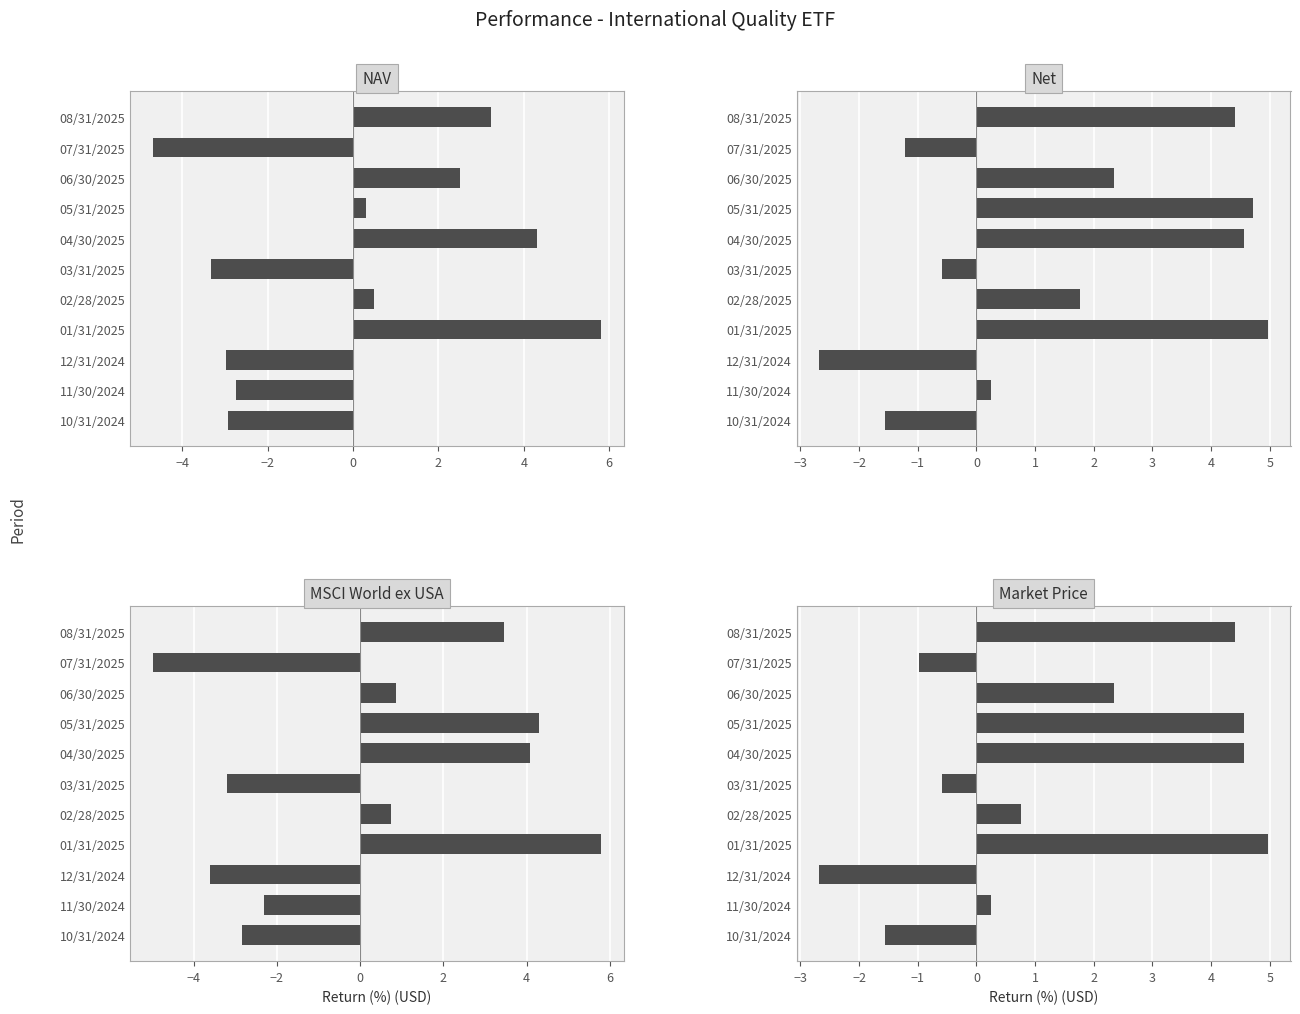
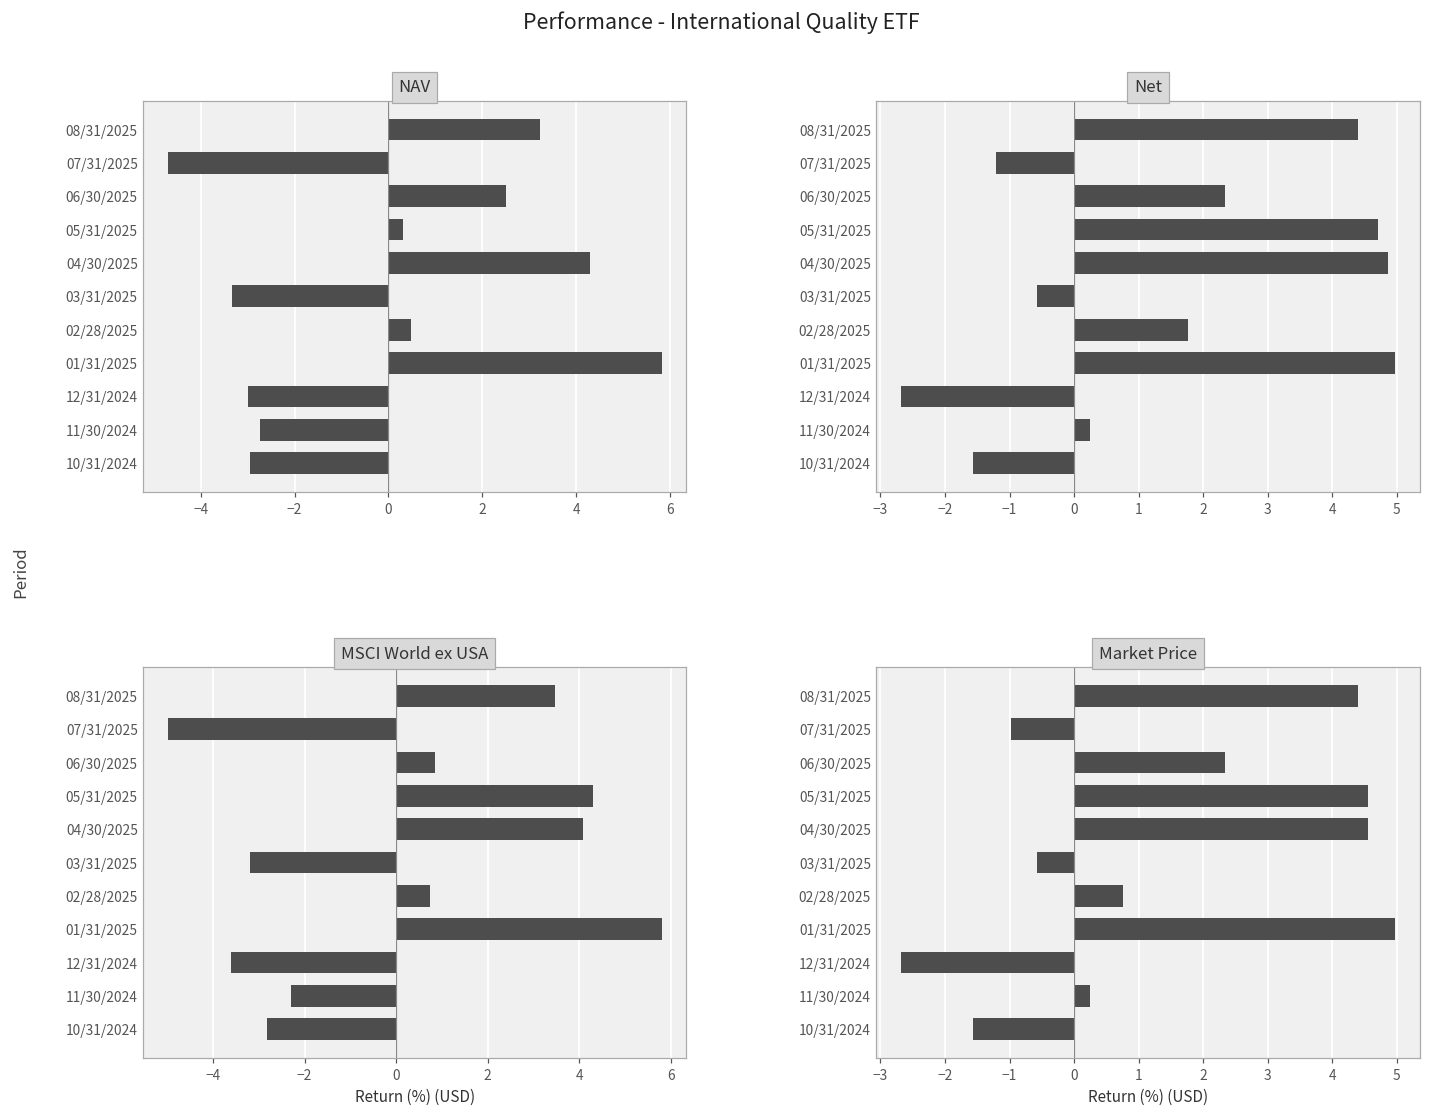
  {
    "NAV": {
      "08/31/2025": 3.2,
      "07/31/2025": -4.7,
      "06/30/2025": 2.5,
      "05/31/2025": 0.3,
      "04/30/2025": 4.3,
      "03/31/2025": -3.3,
      "02/28/2025": 0.5,
      "01/31/2025": 5.8,
      "12/31/2024": -3.0,
      "11/30/2024": -2.7,
      "10/31/2024": -2.9
    },
    "Net": {
      "08/31/2025": 4.4,
      "07/31/2025": -1.2,
      "06/30/2025": 2.3,
      "05/31/2025": 4.7,
-     "04/30/2025": 4.6,
+     "04/30/2025": 4.9,
      "03/31/2025": -0.6,
      "02/28/2025": 1.8,
      "01/31/2025": 5.0,
      "12/31/2024": -2.7,
      "11/30/2024": 0.2,
      "10/31/2024": -1.6
    },
    "MSCI World ex USA": {
      "08/31/2025": 3.5,
      "07/31/2025": -5.0,
      "06/30/2025": 0.9,
      "05/31/2025": 4.3,
      "04/30/2025": 4.1,
      "03/31/2025": -3.2,
      "02/28/2025": 0.7,
      "01/31/2025": 5.8,
      "12/31/2024": -3.6,
      "11/30/2024": -2.3,
      "10/31/2024": -2.8
    },
    "Market Price": {
      "08/31/2025": 4.4,
      "07/31/2025": -1.0,
      "06/30/2025": 2.3,
      "05/31/2025": 4.6,
      "04/30/2025": 4.6,
      "03/31/2025": -0.6,
      "02/28/2025": 0.8,
      "01/31/2025": 5.0,
      "12/31/2024": -2.7,
      "11/30/2024": 0.2,
      "10/31/2024": -1.6
    }
  }
